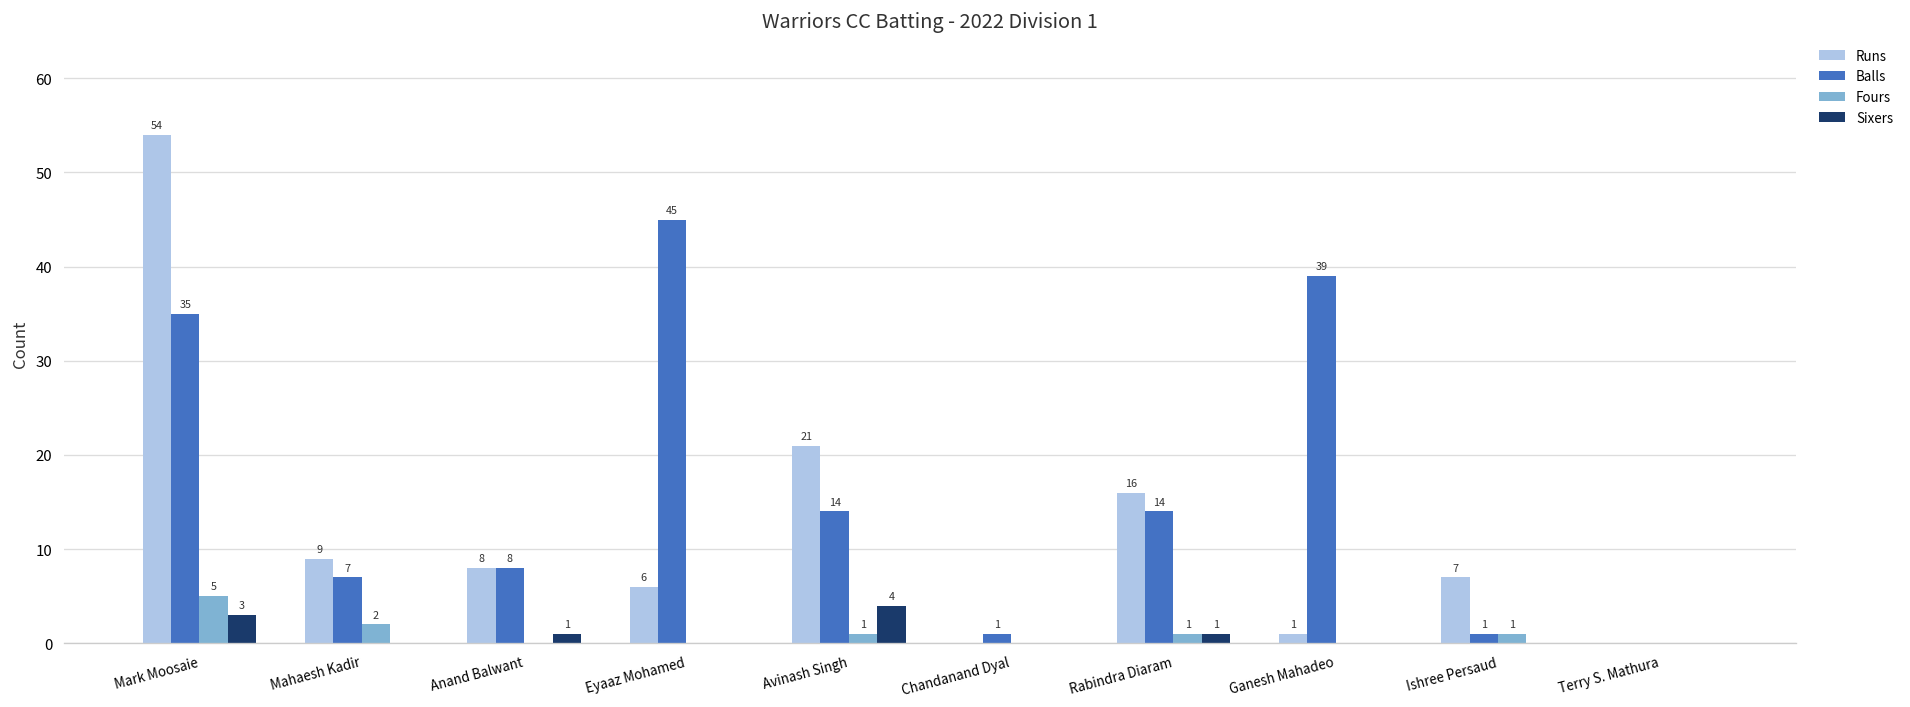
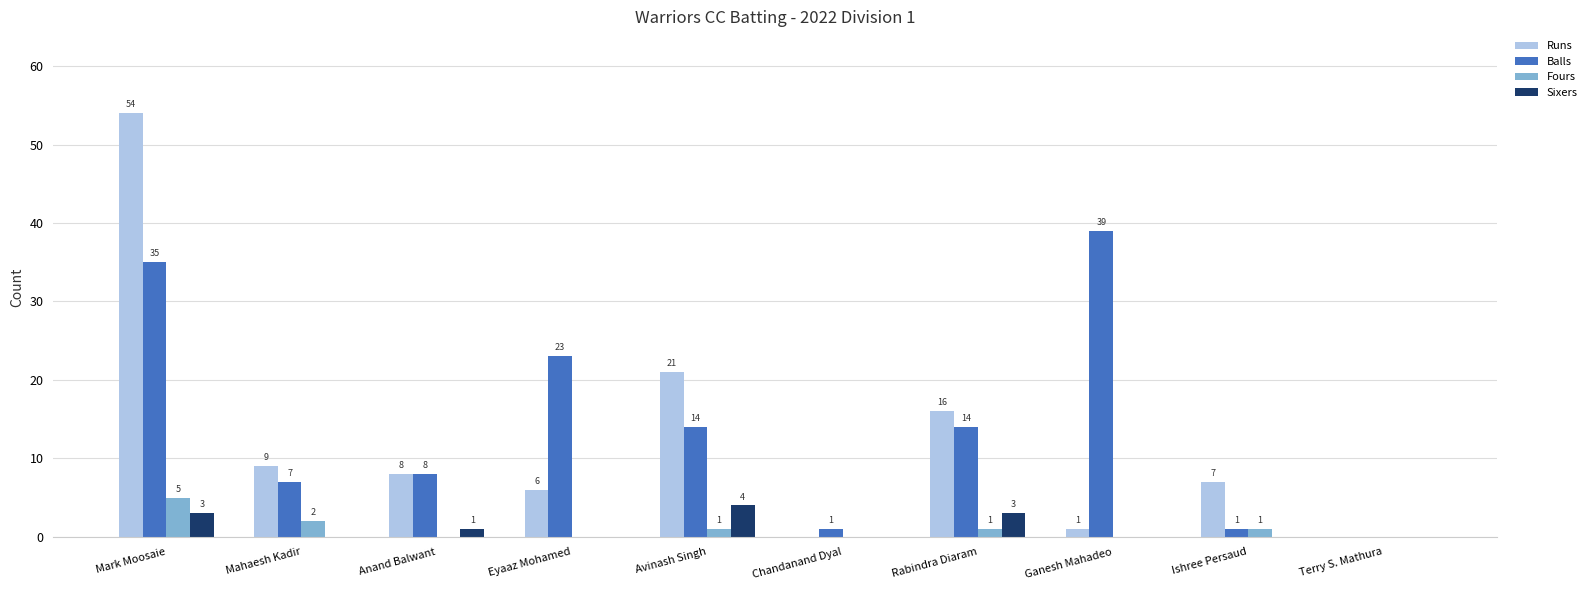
  {
    "Balls": {
      "Mark Moosaie": 35,
      "Mahaesh Kadir": 7,
      "Anand Balwant": 8,
-     "Eyaaz Mohamed": 45,
+     "Eyaaz Mohamed": 23,
      "Avinash Singh": 14,
      "Chandanand Dyal": 1,
      "Rabindra Diaram": 14,
      "Ganesh Mahadeo": 39,
      "Ishree Persaud": 1
    },
    "Sixers": {
      "Mark Moosaie": 3,
      "Anand Balwant": 1,
      "Avinash Singh": 4,
-     "Rabindra Diaram": 1
+     "Rabindra Diaram": 3
    }
  }
